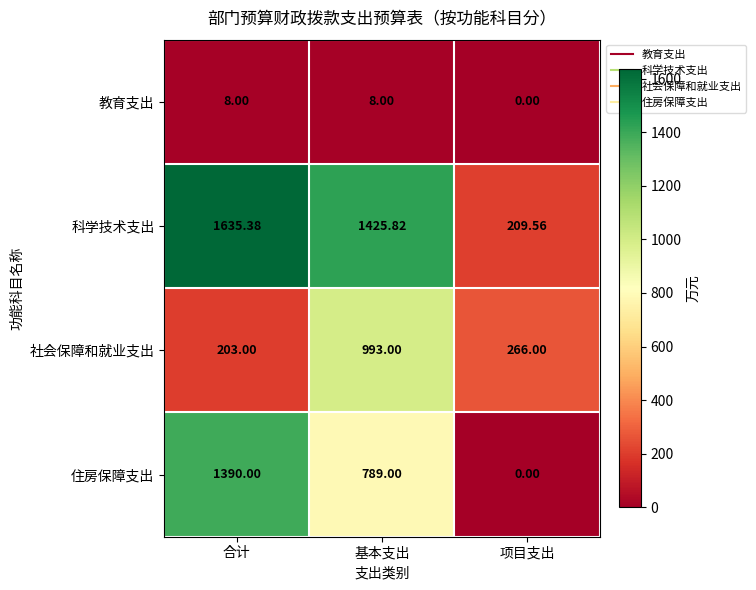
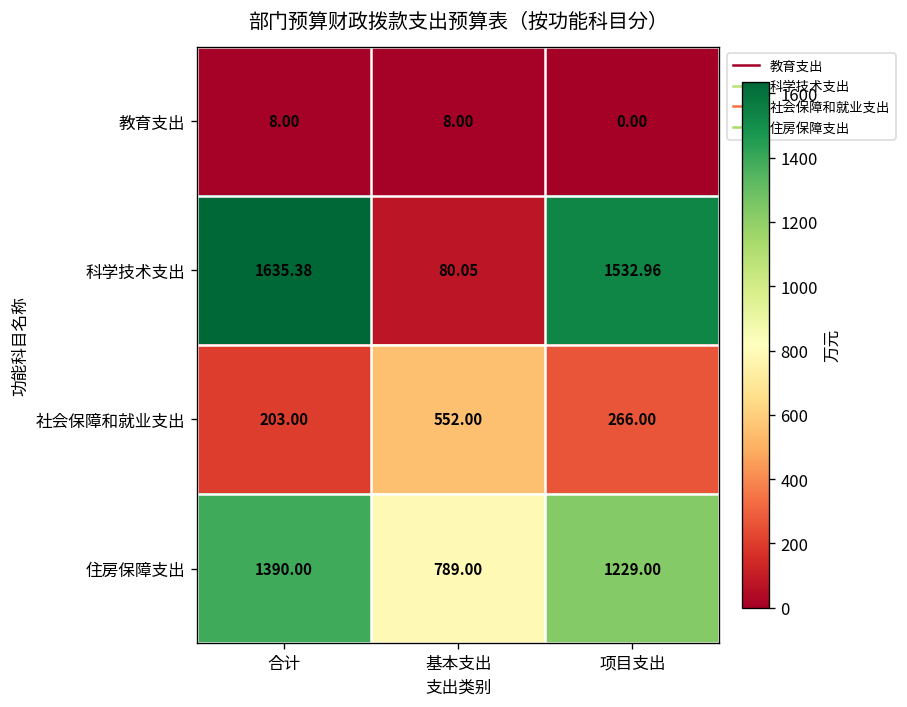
  {
    "教育支出": {
      "合计": 8.00,
      "基本支出": 8.00,
      "项目支出": 0.00
    },
    "科学技术支出": {
      "合计": 1635.38,
-     "基本支出": 1425.82,
-     "项目支出": 209.56
+     "基本支出": 80.05,
+     "项目支出": 1532.96
    },
    "社会保障和就业支出": {
      "合计": 203.00,
-     "基本支出": 993.00,
+     "基本支出": 552.00,
      "项目支出": 266.00
    },
    "住房保障支出": {
      "合计": 1390.00,
      "基本支出": 789.00,
-     "项目支出": 0.00
+     "项目支出": 1229.00
    }
  }
